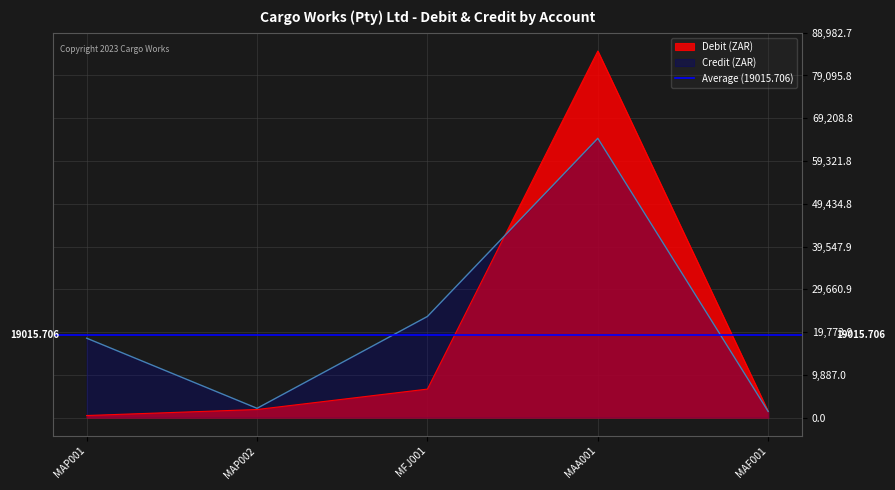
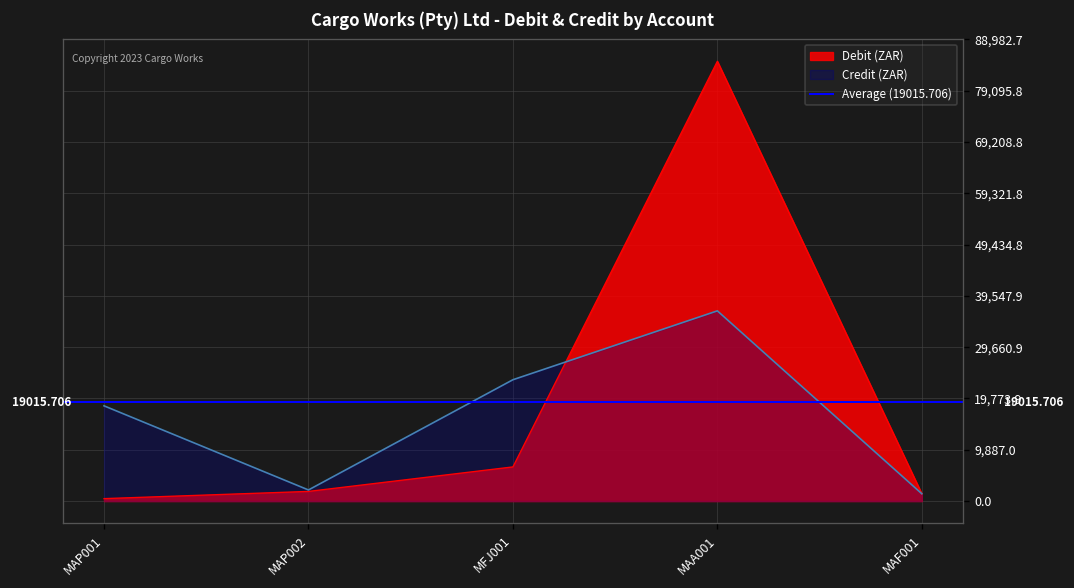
  {
    "Debit (ZAR)": {
      "MAP001": "0",
      "MFJ001": "7,000",
      "MAA001": "85,000"
    },
    "Credit (ZAR)": {
      "MAP001": "18,000",
      "MFJ001": "23,000",
-     "MAA001": "65,000"
+     "MAA001": "37,000"
    }
  }
